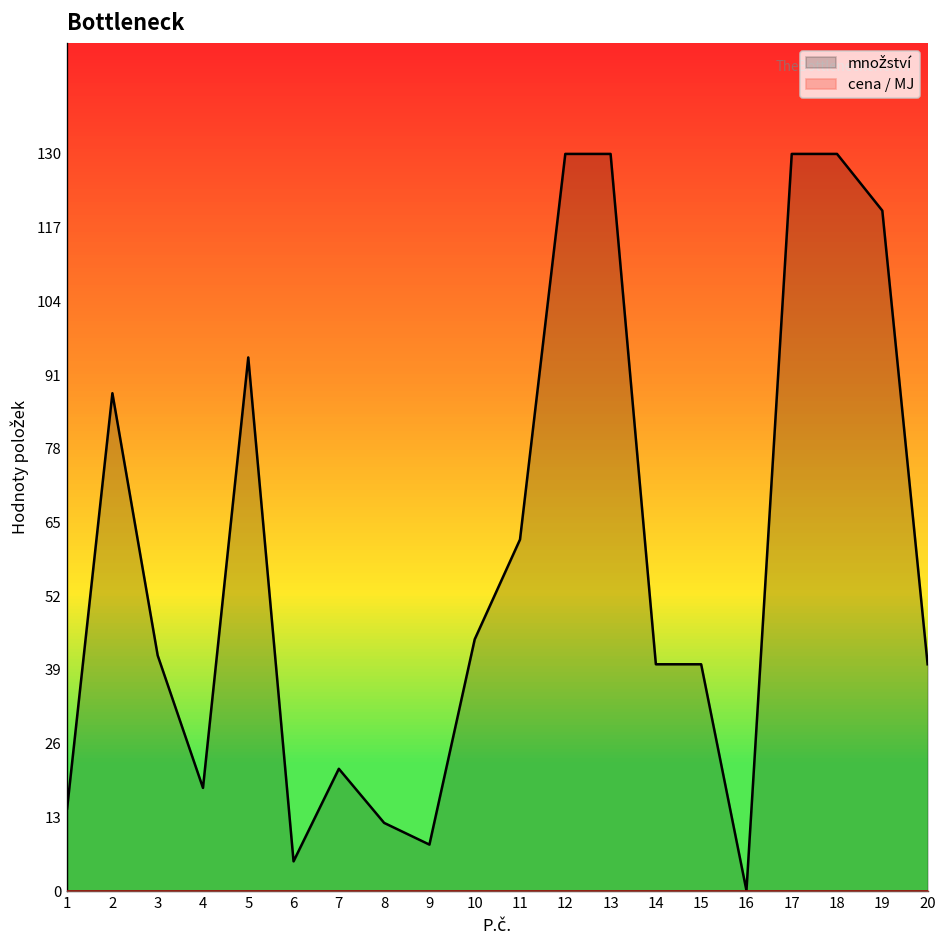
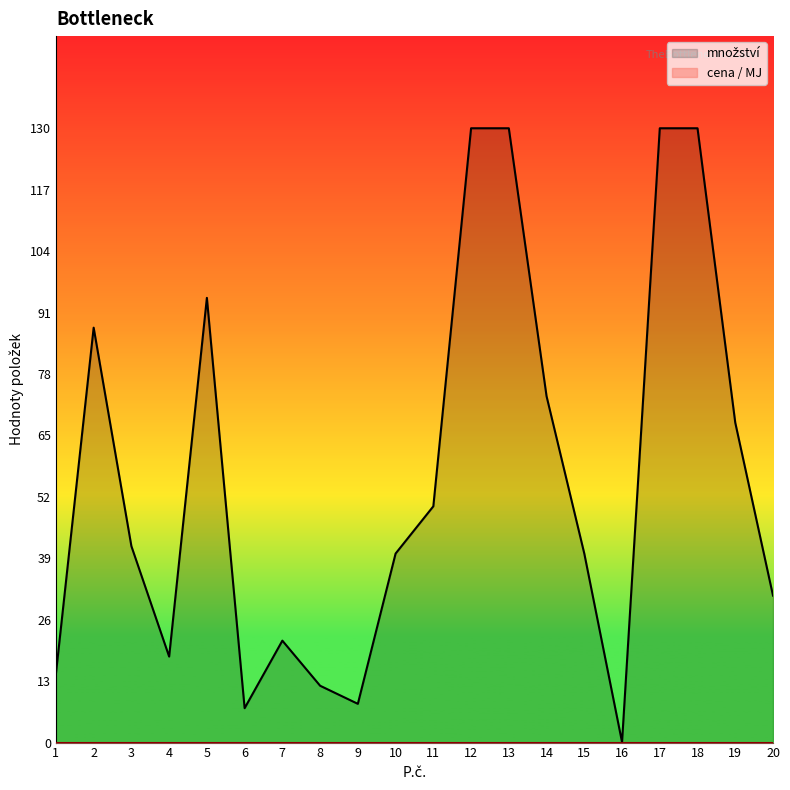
  {
    "množství": {
      "1": 15,
      "2": 88,
      "3": 42,
      "4": 18,
      "5": 94,
-     "6": 5,
+     "6": 7,
      "7": 22,
      "8": 12,
      "9": 8,
-     "10": 44,
-     "11": 62,
+     "10": 40,
+     "11": 50,
      "12": 130,
      "13": 130,
-     "14": 40,
+     "14": 73,
      "15": 40,
      "17": 130,
      "18": 130,
-     "19": 120,
-     "20": 40
+     "19": 68,
+     "20": 31
    },
    "cena / MJ": {
      "1": 0,
      "2": 0,
      "3": 0,
      "4": 0,
      "5": 0,
      "6": 0,
      "7": 0,
      "8": 0,
      "9": 0,
      "10": 0,
      "11": 0,
      "12": 0,
      "13": 0,
      "14": 0,
      "15": 0,
      "17": 0,
      "18": 0,
      "19": 0,
      "20": 0
    }
  }
